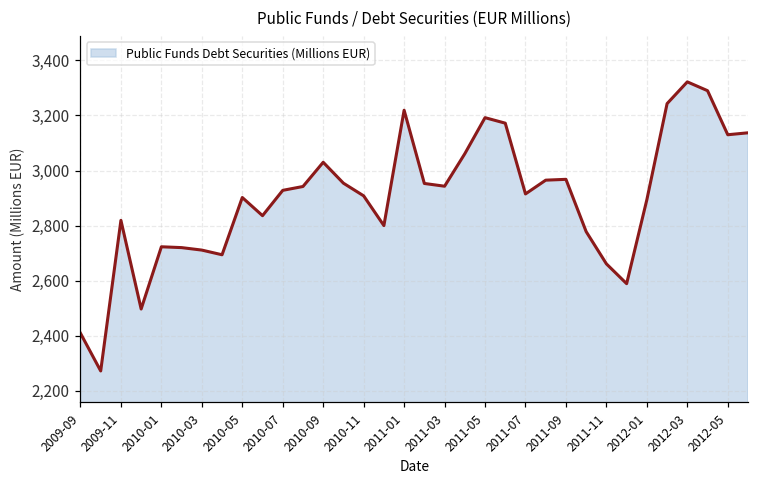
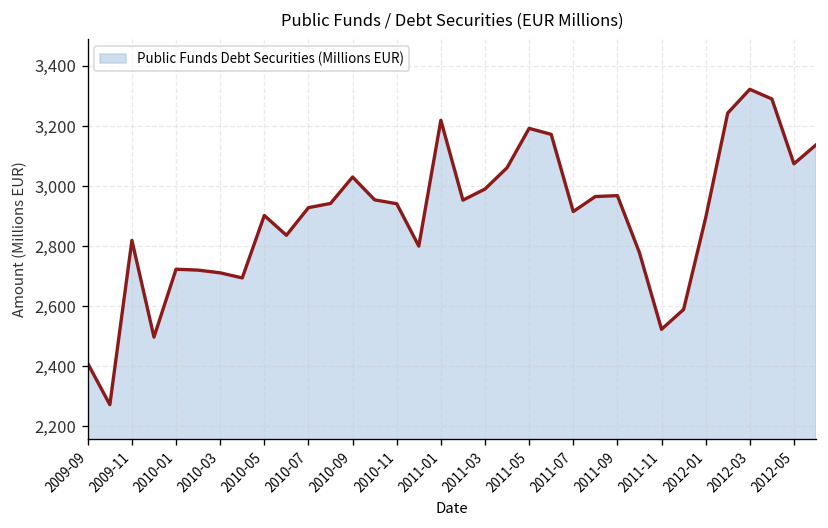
  {
    "2009-09": "2,410",
    "2009-11": "2,820",
    "2010-01": "2,720",
    "2010-03": "2,710",
    "2010-05": "2,900",
    "2010-07": "2,930",
    "2010-09": "3,030",
-   "2010-11": "2,910",
+   "2010-11": "2,940",
    "2011-01": "3,220",
-   "2011-03": "2,940",
+   "2011-03": "2,990",
    "2011-05": "3,190",
    "2011-07": "2,920",
    "2011-09": "2,970",
-   "2011-11": "2,660",
+   "2011-11": "2,520",
    "2012-01": "2,890",
    "2012-03": "3,320",
-   "2012-05": "3,130"
+   "2012-05": "3,070"
  }
